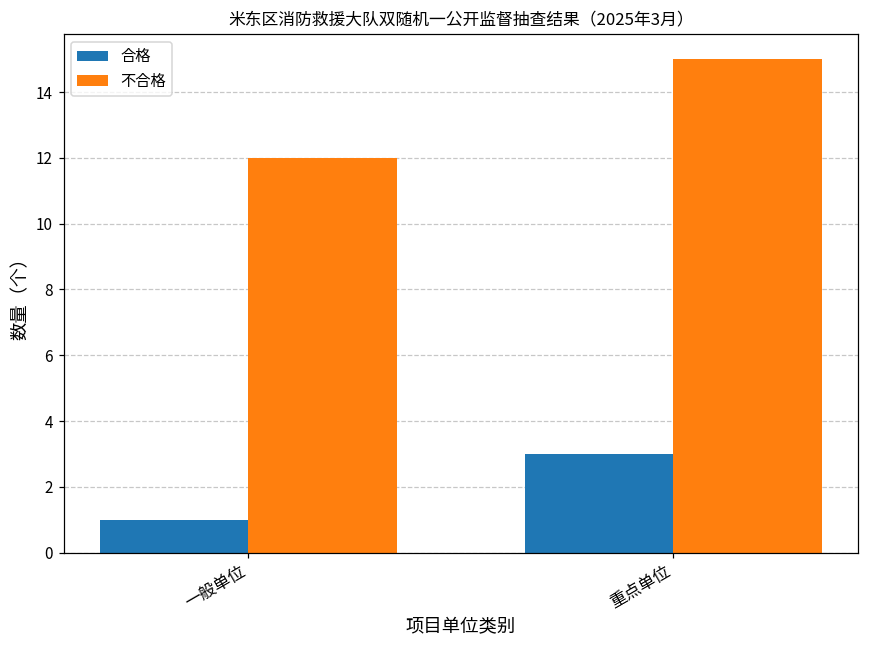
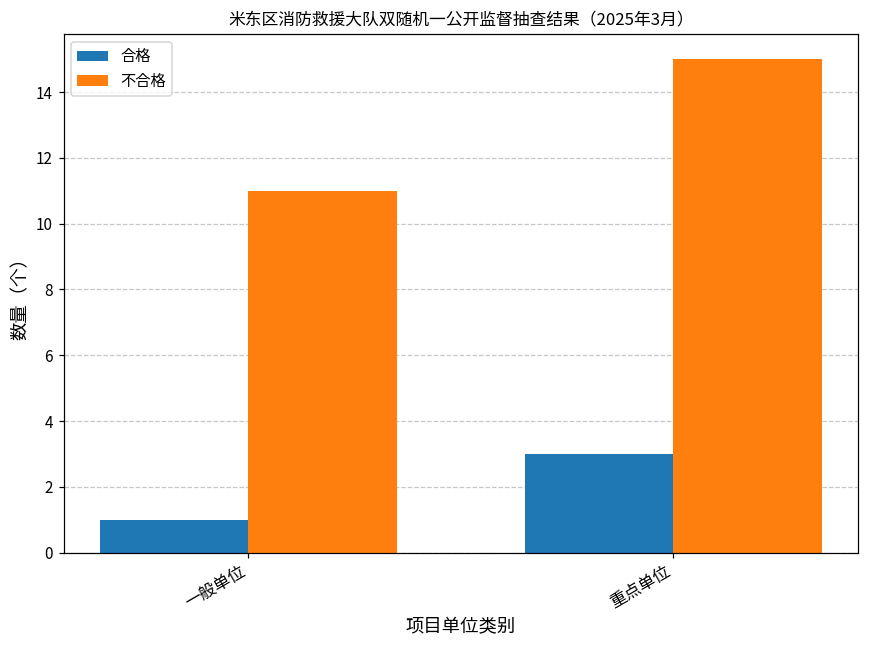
  {
    "合格": {
      "一般单位": 1,
      "重点单位": 3
    },
    "不合格": {
-     "一般单位": 12,
+     "一般单位": 11,
      "重点单位": 15
    }
  }
